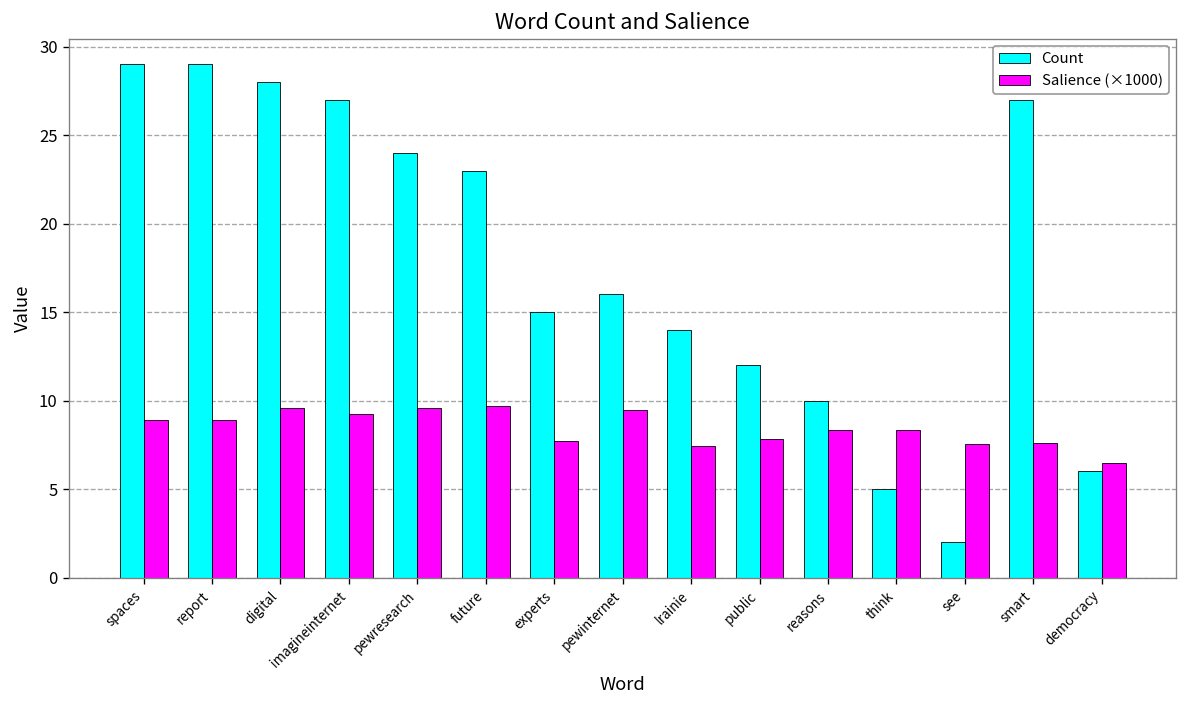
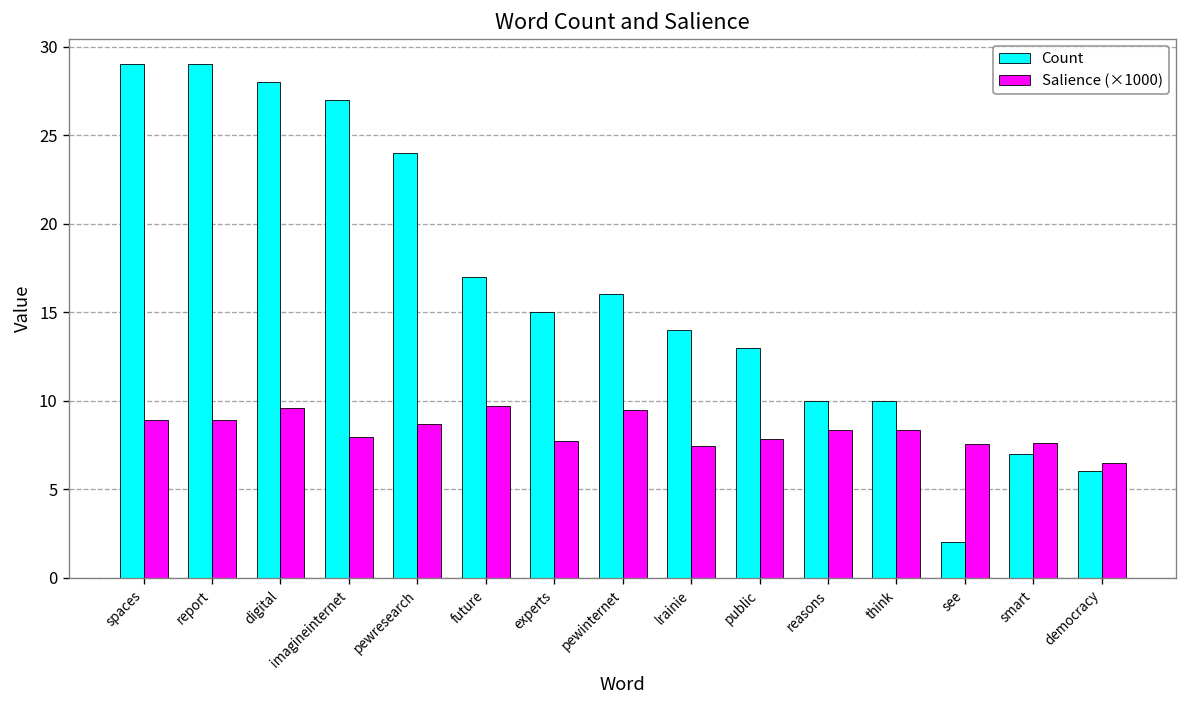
  {
    "Count": {
      "spaces": 29,
      "report": 29,
      "digital": 28,
      "imagineinternet": 27,
      "pewresearch": 24,
-     "future": 23,
+     "future": 17,
      "experts": 15,
      "pewinternet": 16,
      "lrainie": 14,
-     "public": 12,
+     "public": 13,
      "reasons": 10,
-     "think": 5,
+     "think": 10,
      "see": 2,
-     "smart": 27,
+     "smart": 7,
      "democracy": 6
    },
    "Salience (×1000)": {
      "spaces": 8.9,
      "report": 8.9,
      "digital": 9.6,
-     "imagineinternet": 9.2,
-     "pewresearch": 9.6,
+     "imagineinternet": 7.9,
+     "pewresearch": 8.7,
      "future": 9.7,
      "experts": 7.7,
      "pewinternet": 9.5,
      "lrainie": 7.4,
      "public": 7.8,
      "reasons": 8.3,
      "think": 8.3,
      "see": 7.5,
      "smart": 7.6,
      "democracy": 6.5
    }
  }
